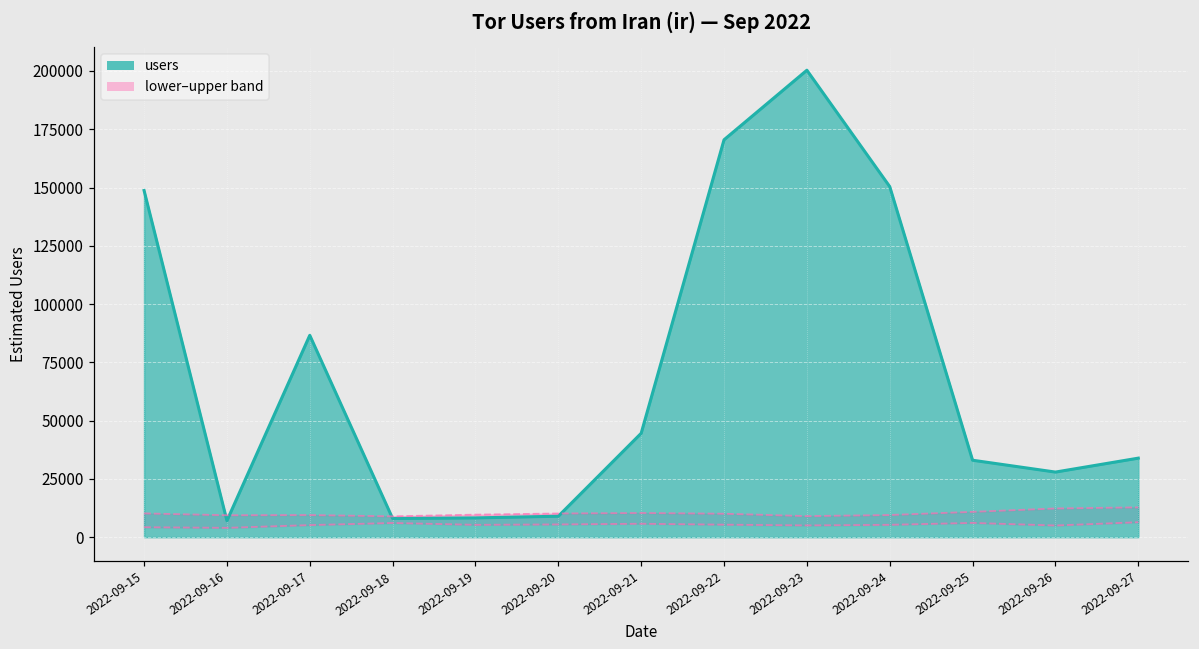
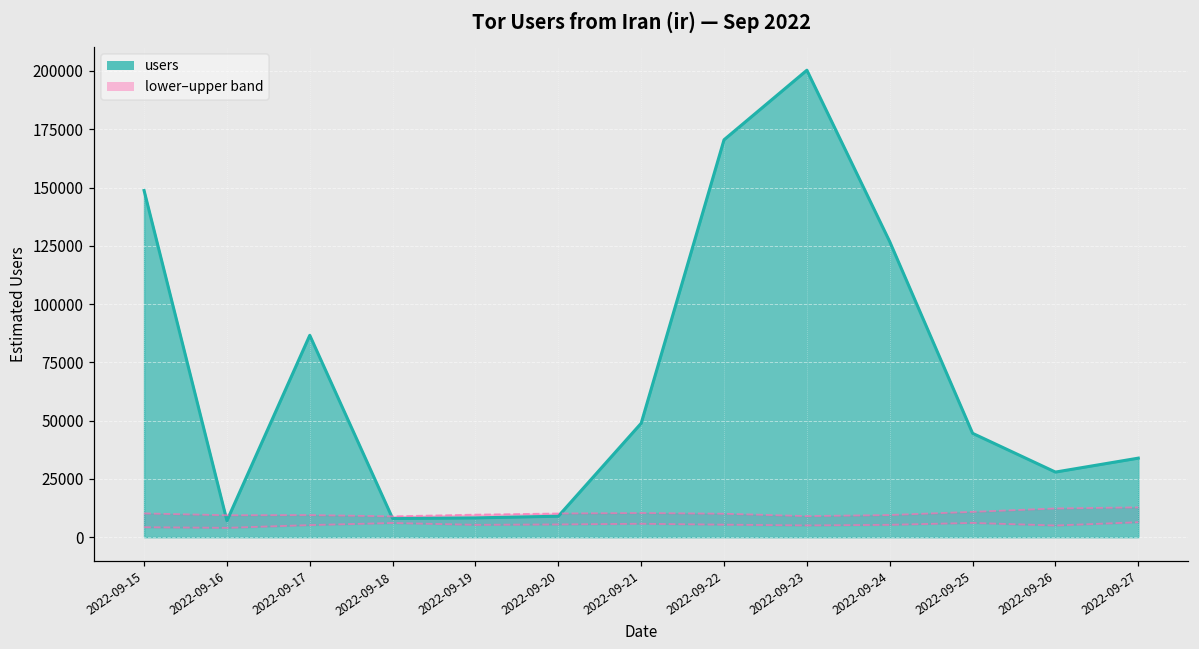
  {
    "users": {
      "2022-09-15": 149000,
      "2022-09-16": 7000,
      "2022-09-17": 87000,
      "2022-09-19": 8000,
-     "2022-09-21": 45000,
+     "2022-09-21": 49000,
      "2022-09-22": 170000,
      "2022-09-23": 200000,
-     "2022-09-24": 150000,
-     "2022-09-25": 33000,
+     "2022-09-24": 127000,
+     "2022-09-25": 45000,
      "2022-09-26": 28000,
      "2022-09-27": 34000
    }
  }
